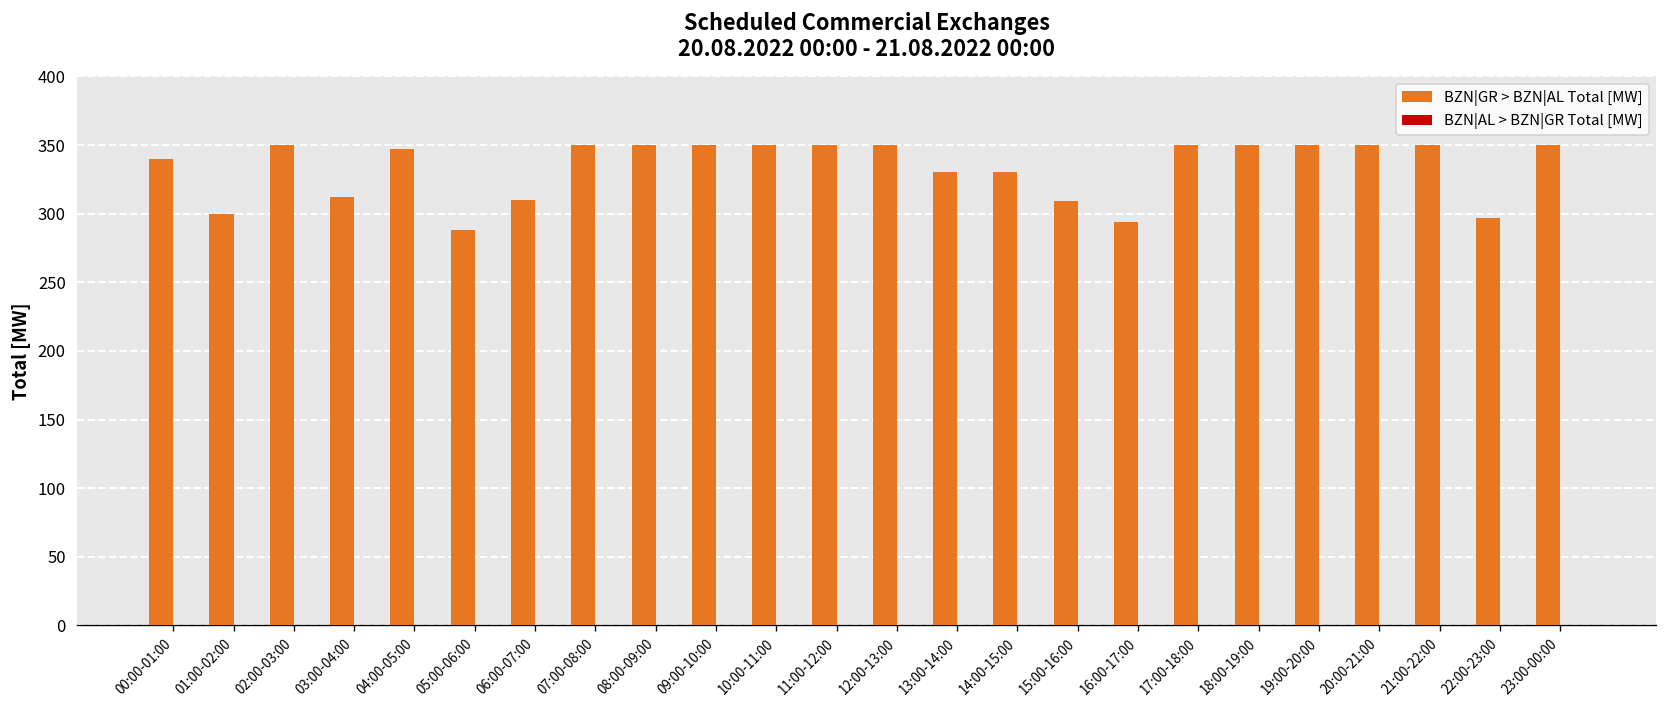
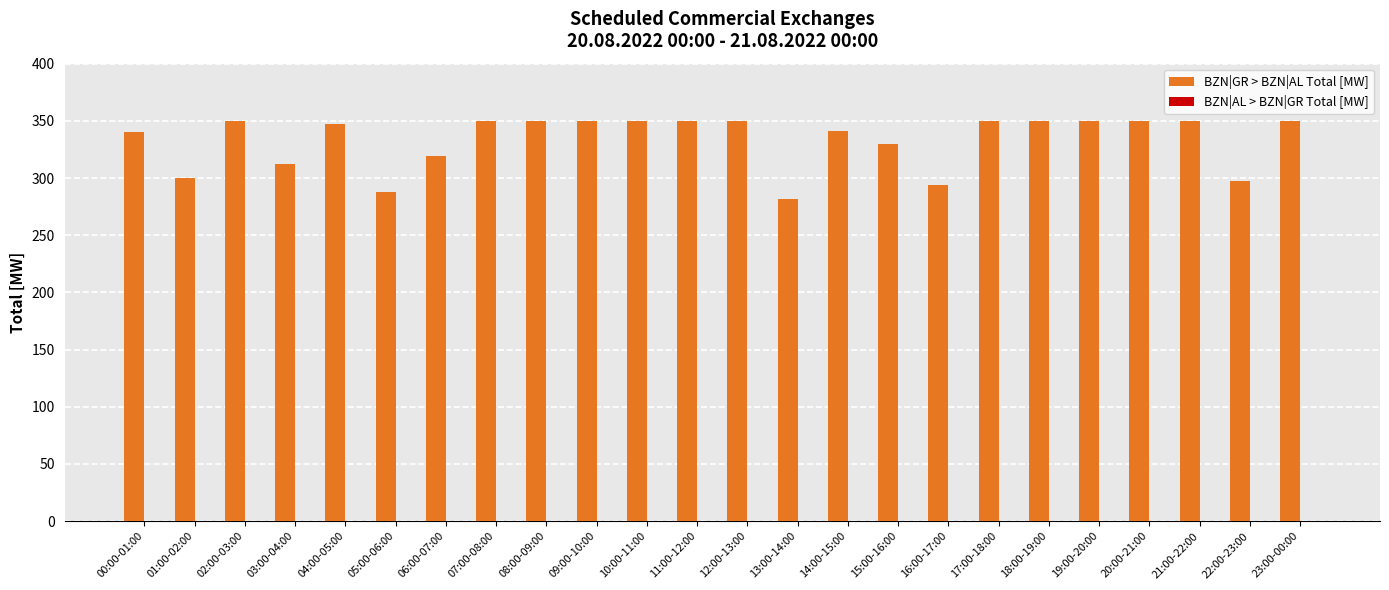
  {
    "BZN|GR > BZN|AL Total [MW]": {
      "00:00-01:00": 340,
      "01:00-02:00": 300,
      "02:00-03:00": 350,
      "03:00-04:00": 312,
      "04:00-05:00": 347,
      "05:00-06:00": 288,
-     "06:00-07:00": 310,
+     "06:00-07:00": 319,
      "07:00-08:00": 350,
      "08:00-09:00": 350,
      "09:00-10:00": 350,
      "10:00-11:00": 350,
      "11:00-12:00": 350,
      "12:00-13:00": 350,
-     "13:00-14:00": 330,
-     "14:00-15:00": 330,
-     "15:00-16:00": 309,
+     "13:00-14:00": 282,
+     "14:00-15:00": 341,
+     "15:00-16:00": 330,
      "16:00-17:00": 294,
      "17:00-18:00": 350,
      "18:00-19:00": 350,
      "19:00-20:00": 350,
      "20:00-21:00": 350,
      "21:00-22:00": 350,
      "22:00-23:00": 297,
      "23:00-00:00": 350
    },
    "BZN|AL > BZN|GR Total [MW]": {
      "00:00-01:00": 0,
      "01:00-02:00": 0,
      "02:00-03:00": 0,
      "03:00-04:00": 0,
      "04:00-05:00": 0,
      "05:00-06:00": 0,
      "06:00-07:00": 0,
      "07:00-08:00": 0,
      "08:00-09:00": 0,
      "09:00-10:00": 0,
      "10:00-11:00": 0,
      "11:00-12:00": 0,
      "12:00-13:00": 0,
      "13:00-14:00": 0,
      "14:00-15:00": 0,
      "15:00-16:00": 0,
      "16:00-17:00": 0,
      "17:00-18:00": 0,
      "18:00-19:00": 0,
      "19:00-20:00": 0,
      "20:00-21:00": 0,
      "21:00-22:00": 0,
      "22:00-23:00": 0,
      "23:00-00:00": 0
    }
  }
